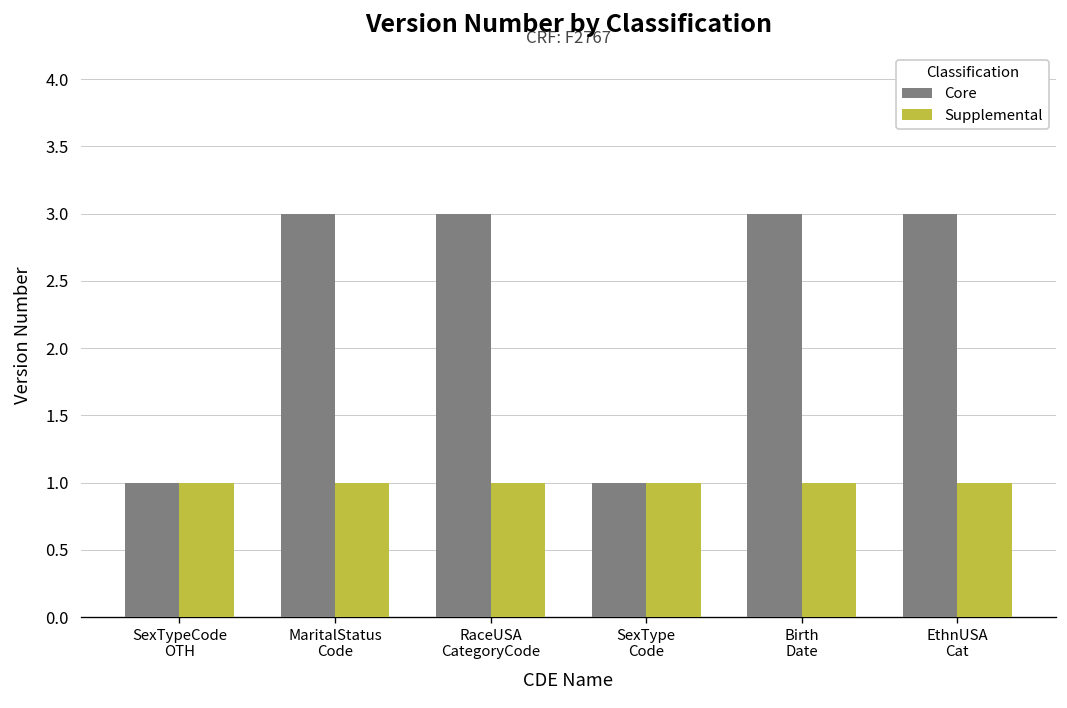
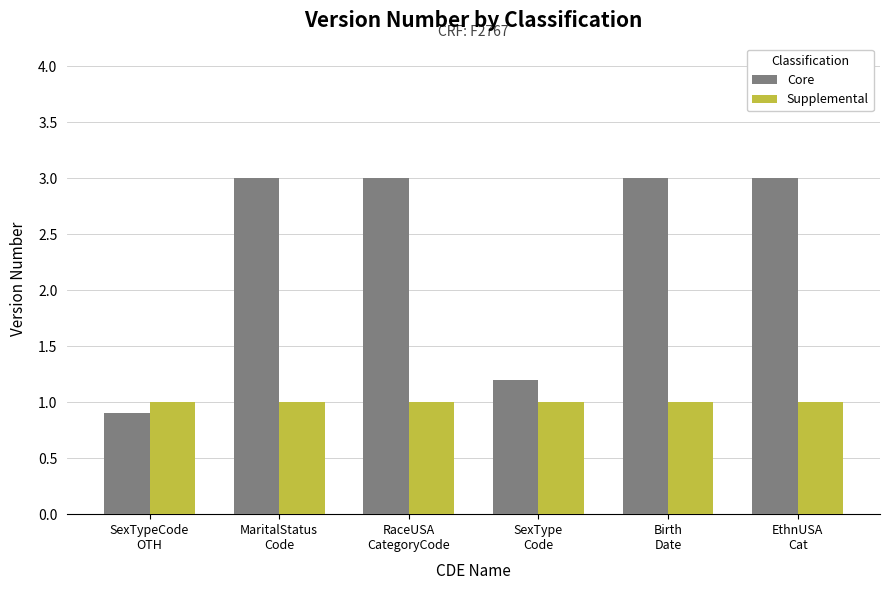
  {
    "Core": {
-     "SexTypeCode OTH": 1.0,
+     "SexTypeCode OTH": 0.9,
      "MaritalStatus Code": 3.0,
      "RaceUSA CategoryCode": 3.0,
-     "SexType Code": 1.0,
+     "SexType Code": 1.2,
      "Birth Date": 3.0,
      "EthnUSA Cat": 3.0
    },
    "Supplemental": {
      "SexTypeCode OTH": 1.0,
      "MaritalStatus Code": 1.0,
      "RaceUSA CategoryCode": 1.0,
      "SexType Code": 1.0,
      "Birth Date": 1.0,
      "EthnUSA Cat": 1.0
    }
  }
